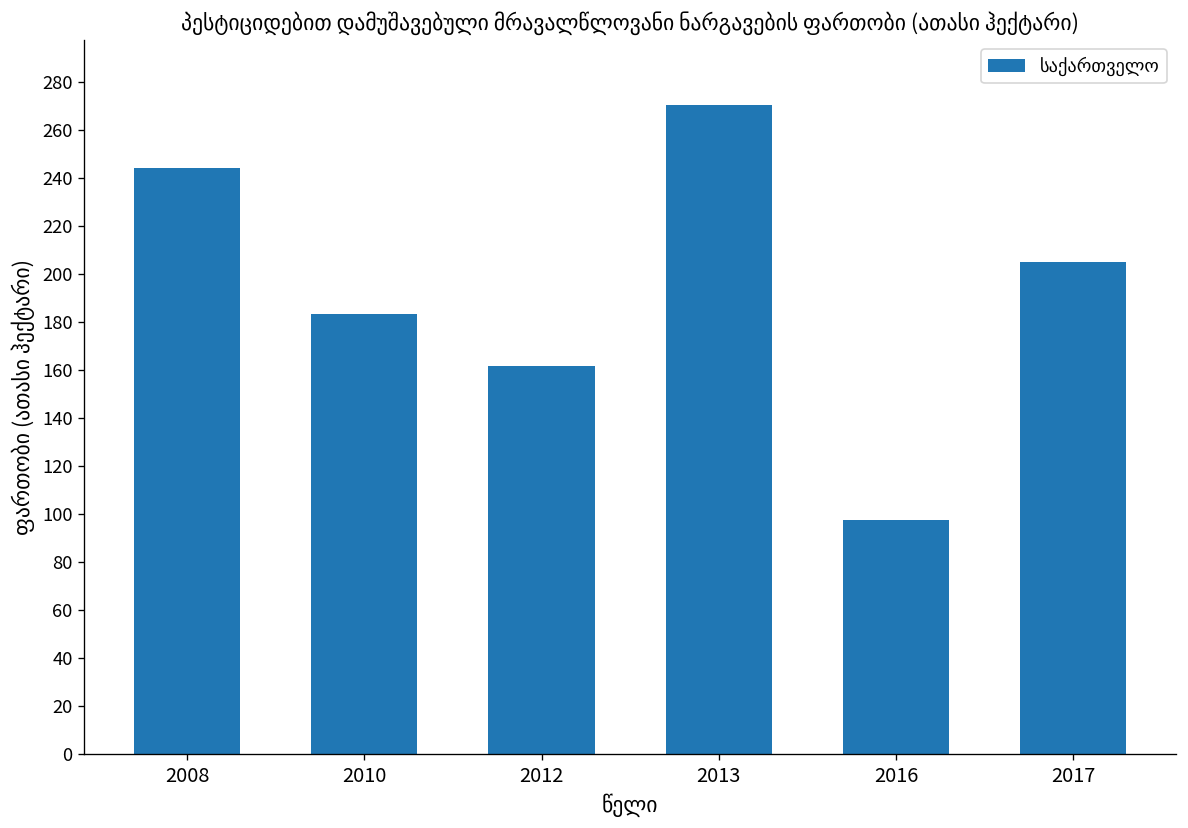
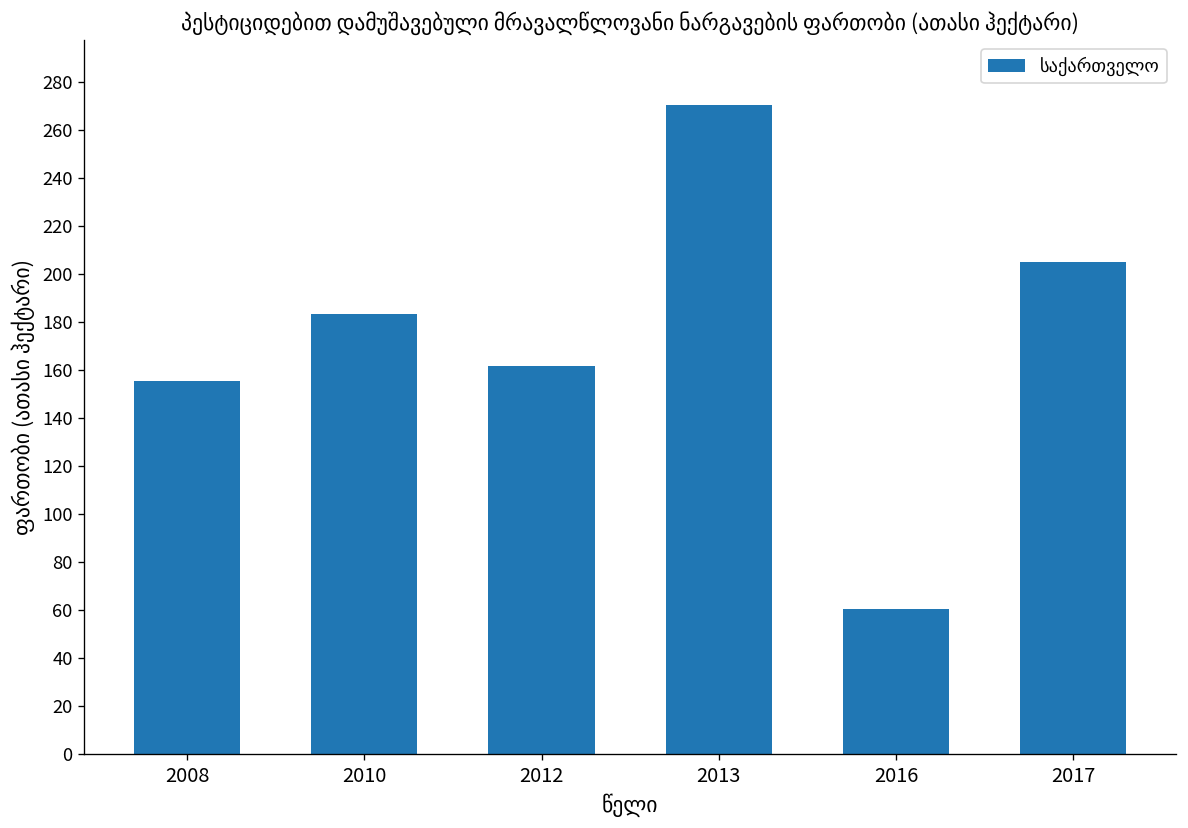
  {
-   "2008": 244,
+   "2008": 156,
    "2010": 183,
    "2012": 162,
    "2013": 271,
-   "2016": 98,
+   "2016": 61,
    "2017": 205
  }
